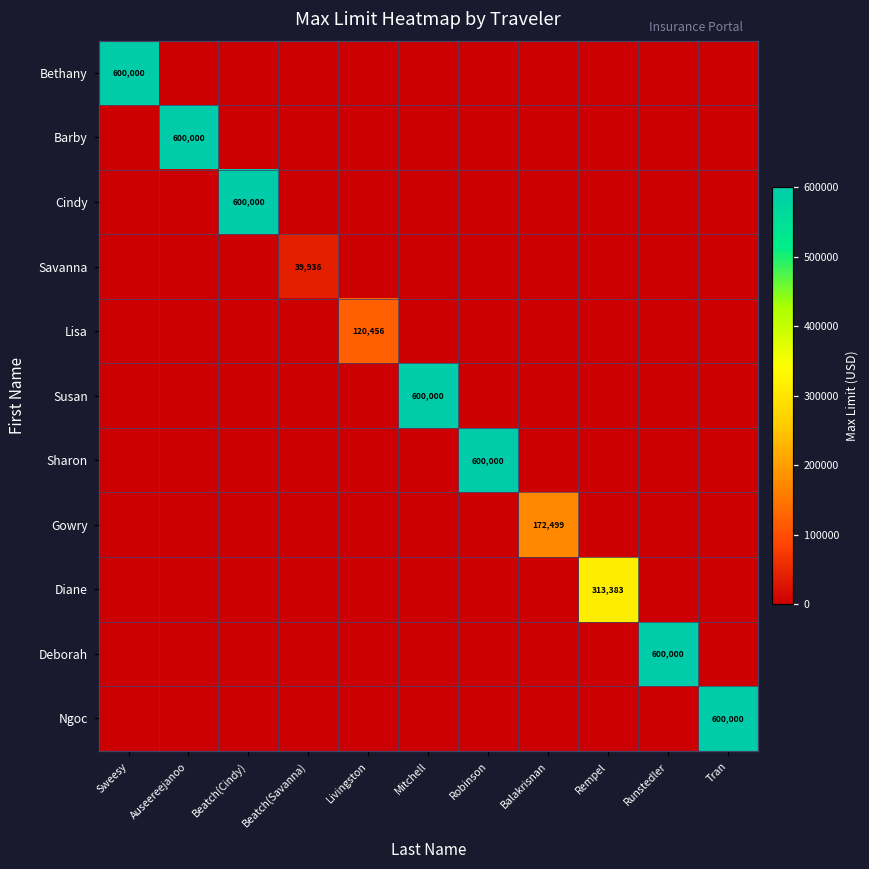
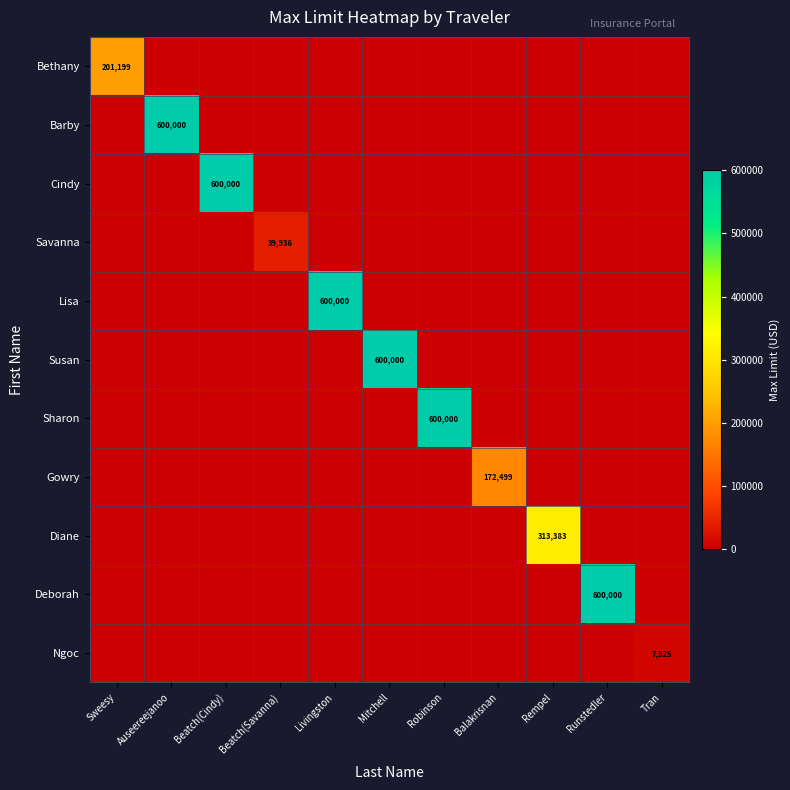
  {
    "Bethany": {
-     "Sweesy": "600,000"
+     "Sweesy": "201,199"
    },
    "Barby": {
      "Auseereejanoo": "600,000"
    },
    "Cindy": {
      "Beatch(Cindy)": "600,000"
    },
    "Savanna": {
      "Beatch(Savanna)": "39,936"
    },
    "Lisa": {
-     "Livingston": "120,456"
+     "Livingston": "600,000"
    },
    "Susan": {
      "Mitchell": "600,000"
    },
    "Sharon": {
      "Robinson": "600,000"
    },
    "Gowry": {
      "Balakrisnan": "172,499"
    },
    "Diane": {
      "Rempel": "313,383"
    },
    "Deborah": {
      "Runstedler": "600,000"
    },
    "Ngoc": {
-     "Tran": "600,000"
+     "Tran": "7,525"
    }
  }
